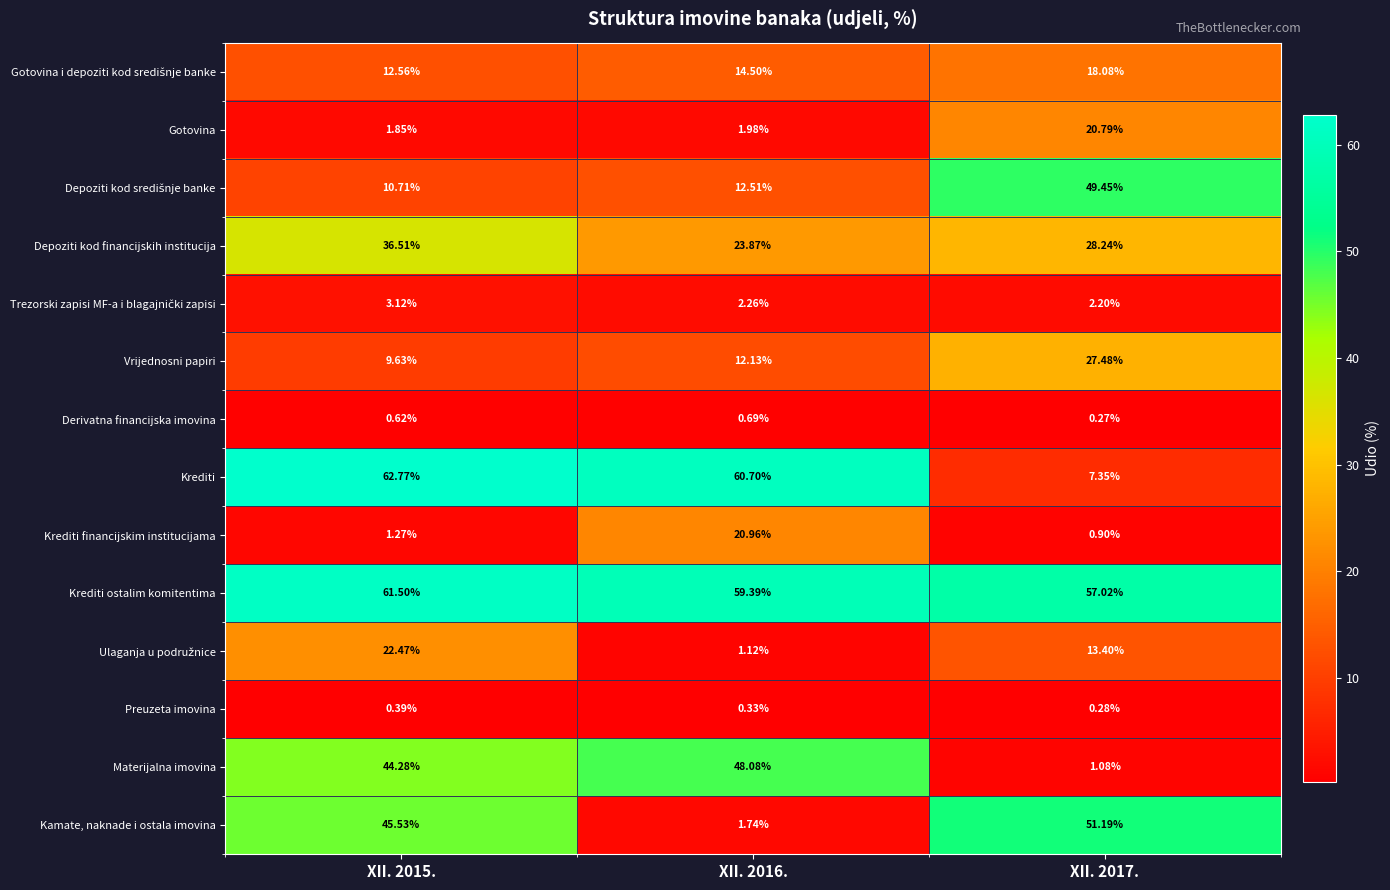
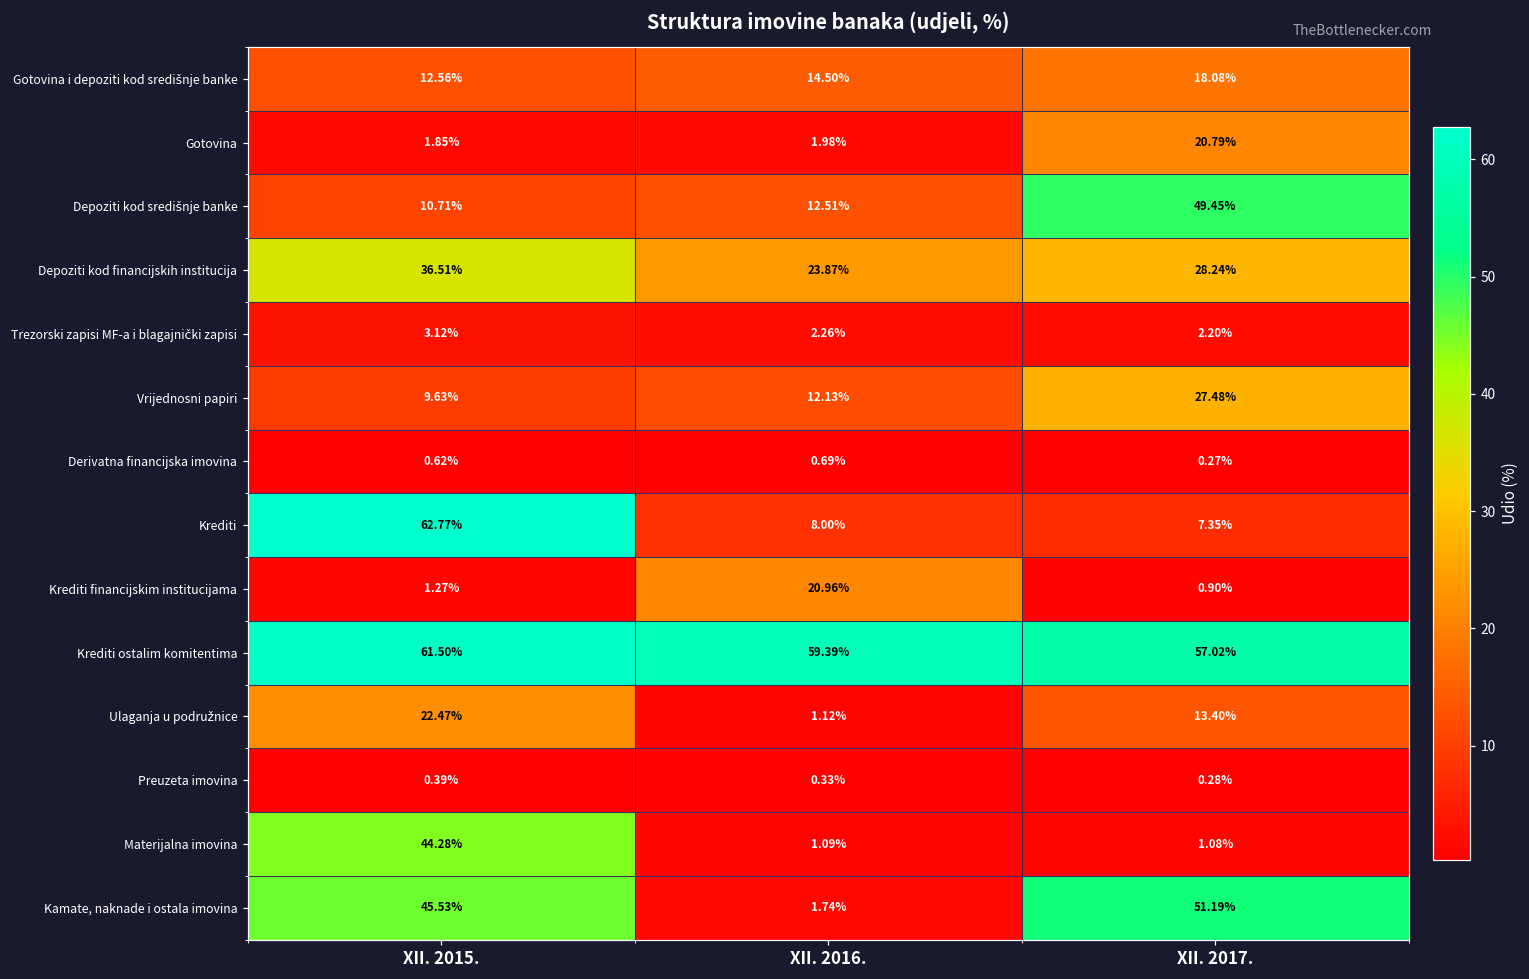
  {
    "Gotovina i depoziti kod središnje banke": {
      "XII. 2015.": "12.56%",
      "XII. 2016.": "14.50%",
      "XII. 2017.": "18.08%"
    },
    "Gotovina": {
      "XII. 2015.": "1.85%",
      "XII. 2016.": "1.98%",
      "XII. 2017.": "20.79%"
    },
    "Depoziti kod središnje banke": {
      "XII. 2015.": "10.71%",
      "XII. 2016.": "12.51%",
      "XII. 2017.": "49.45%"
    },
    "Depoziti kod financijskih institucija": {
      "XII. 2015.": "36.51%",
      "XII. 2016.": "23.87%",
      "XII. 2017.": "28.24%"
    },
    "Trezorski zapisi MF-a i blagajnički zapisi": {
      "XII. 2015.": "3.12%",
      "XII. 2016.": "2.26%",
      "XII. 2017.": "2.20%"
    },
    "Vrijednosni papiri": {
      "XII. 2015.": "9.63%",
      "XII. 2016.": "12.13%",
      "XII. 2017.": "27.48%"
    },
    "Derivatna financijska imovina": {
      "XII. 2015.": "0.62%",
      "XII. 2016.": "0.69%",
      "XII. 2017.": "0.27%"
    },
    "Krediti": {
      "XII. 2015.": "62.77%",
-     "XII. 2016.": "60.70%",
+     "XII. 2016.": "8.00%",
      "XII. 2017.": "7.35%"
    },
    "Krediti financijskim institucijama": {
      "XII. 2015.": "1.27%",
      "XII. 2016.": "20.96%",
      "XII. 2017.": "0.90%"
    },
    "Krediti ostalim komitentima": {
      "XII. 2015.": "61.50%",
      "XII. 2016.": "59.39%",
      "XII. 2017.": "57.02%"
    },
    "Ulaganja u podružnice": {
      "XII. 2015.": "22.47%",
      "XII. 2016.": "1.12%",
      "XII. 2017.": "13.40%"
    },
    "Preuzeta imovina": {
      "XII. 2015.": "0.39%",
      "XII. 2016.": "0.33%",
      "XII. 2017.": "0.28%"
    },
    "Materijalna imovina": {
      "XII. 2015.": "44.28%",
-     "XII. 2016.": "48.08%",
+     "XII. 2016.": "1.09%",
      "XII. 2017.": "1.08%"
    },
    "Kamate, naknade i ostala imovina": {
      "XII. 2015.": "45.53%",
      "XII. 2016.": "1.74%",
      "XII. 2017.": "51.19%"
    }
  }
